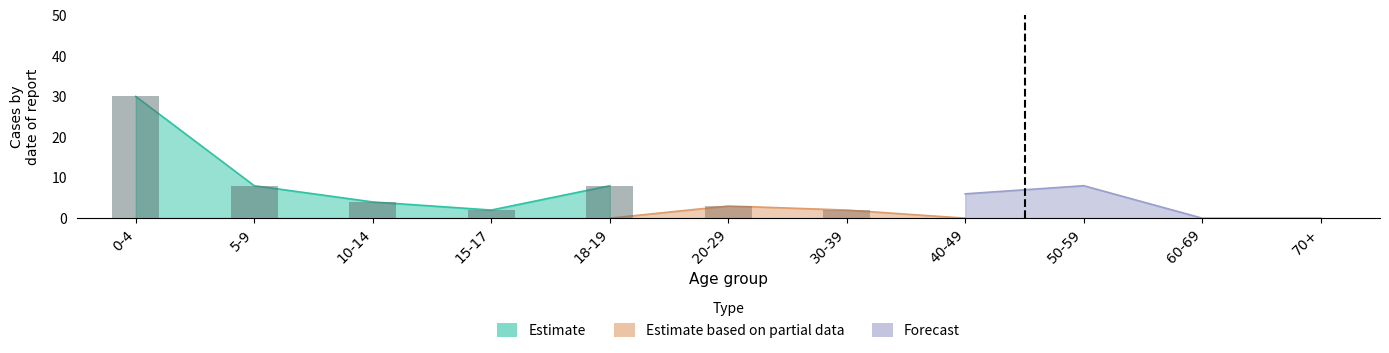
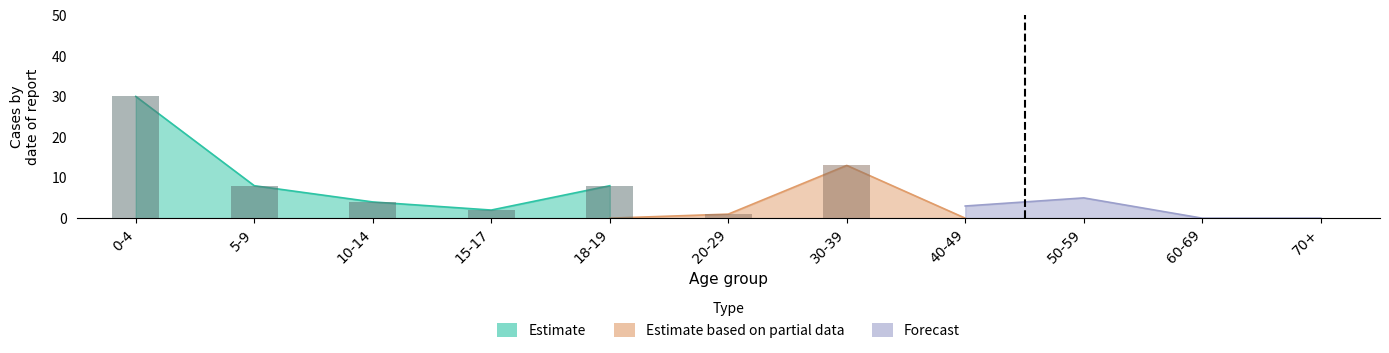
  {
    "Estimate": {
      "0-4": 30,
      "5-9": 8,
      "10-14": 4,
      "15-17": 2,
      "18-19": 8
    },
    "Estimate based on partial data": {
      "18-19": 0,
-     "20-29": 3,
-     "30-39": 2,
+     "20-29": 1,
+     "30-39": 13,
      "40-49": 0
    },
    "Forecast": {
-     "40-49": 6,
-     "50-59": 8,
+     "40-49": 3,
+     "50-59": 5,
      "60-69": 0,
      "70+": 0
    }
  }
